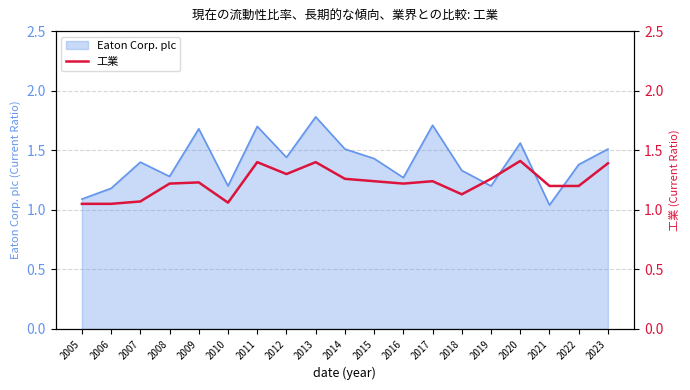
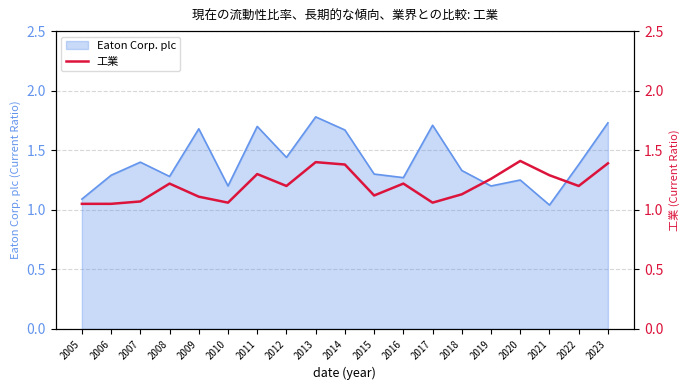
  {
    "Eaton Corp. plc": {
      "2005": 1.09,
-     "2006": 1.18,
+     "2006": 1.29,
      "2007": 1.40,
      "2008": 1.28,
      "2009": 1.68,
      "2010": 1.20,
      "2011": 1.70,
      "2012": 1.44,
      "2013": 1.78,
-     "2014": 1.51,
-     "2015": 1.43,
+     "2014": 1.67,
+     "2015": 1.30,
      "2016": 1.27,
      "2017": 1.71,
      "2018": 1.33,
      "2019": 1.20,
-     "2020": 1.56,
+     "2020": 1.25,
      "2021": 1.04,
      "2022": 1.38,
-     "2023": 1.51
+     "2023": 1.73
    },
    "工業": {
      "2005": 1.05,
      "2006": 1.05,
      "2007": 1.07,
      "2008": 1.22,
-     "2009": 1.23,
+     "2009": 1.11,
      "2010": 1.06,
-     "2011": 1.4,
-     "2012": 1.3,
+     "2011": 1.3,
+     "2012": 1.2,
      "2013": 1.40,
-     "2014": 1.26,
-     "2015": 1.24,
+     "2014": 1.38,
+     "2015": 1.12,
      "2016": 1.22,
-     "2017": 1.24,
+     "2017": 1.06,
      "2018": 1.13,
      "2019": 1.26,
      "2020": 1.41,
-     "2021": 1.20,
+     "2021": 1.29,
      "2022": 1.20,
      "2023": 1.39
    }
  }
